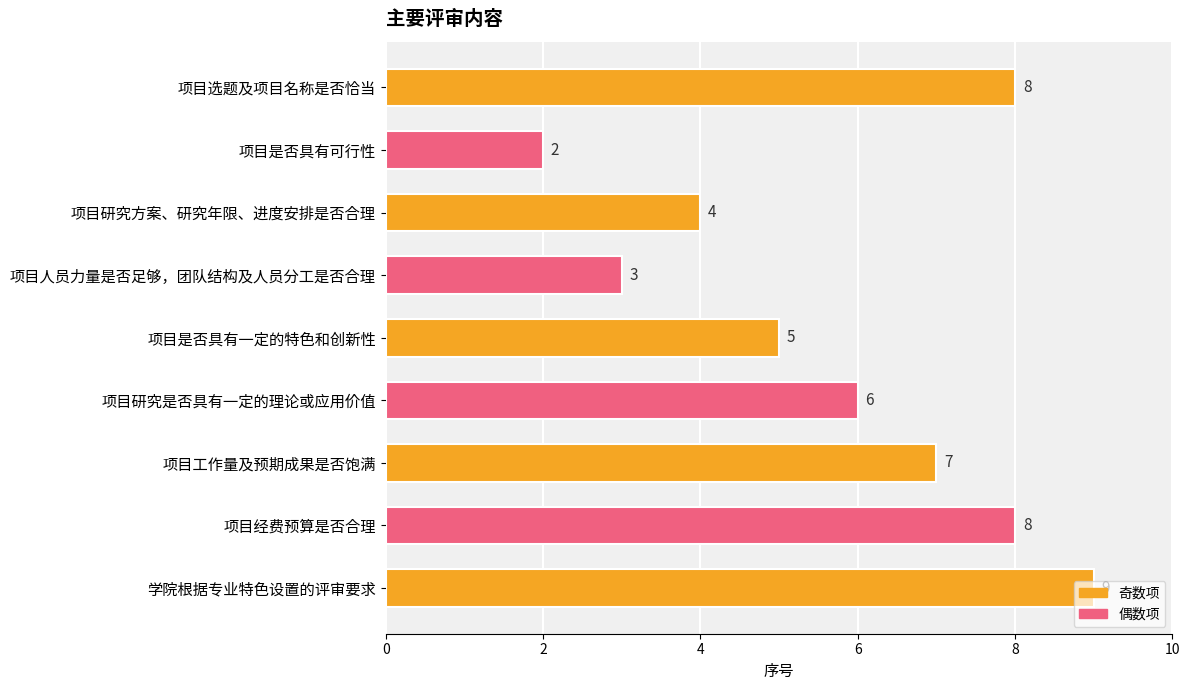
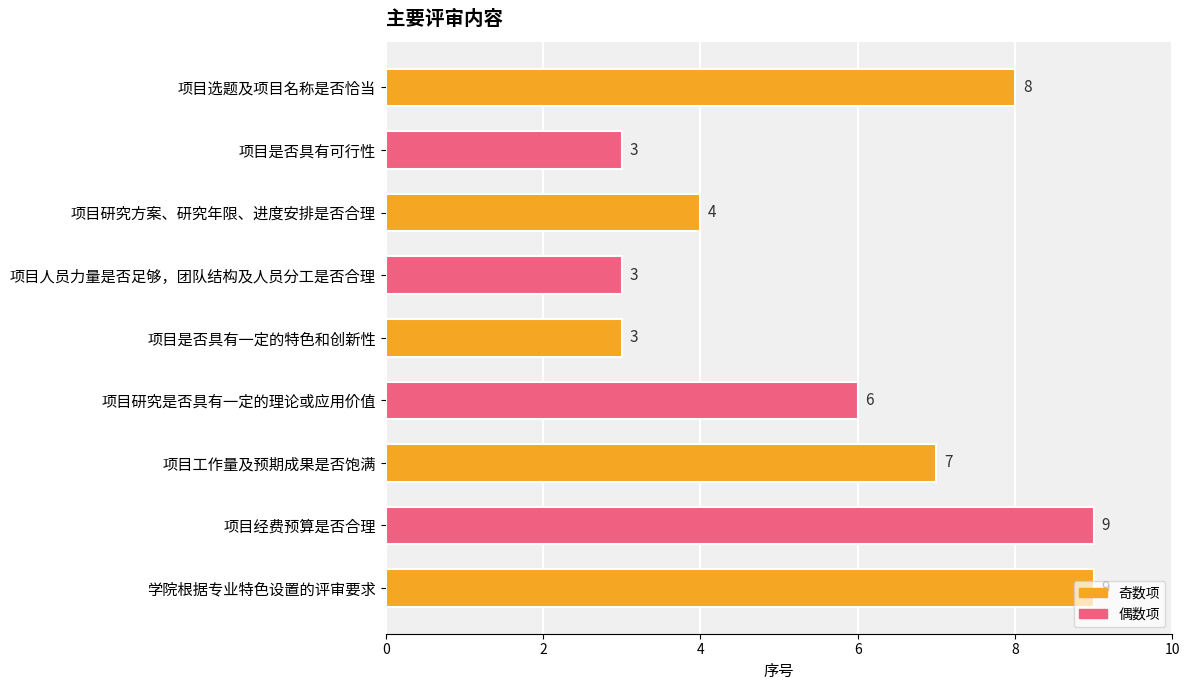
  {
    "项目选题及项目名称是否恰当": 8,
-   "项目是否具有可行性": 2,
+   "项目是否具有可行性": 3,
    "项目研究方案、研究年限、进度安排是否合理": 4,
    "项目人员力量是否足够，团队结构及人员分工是否合理": 3,
-   "项目是否具有一定的特色和创新性": 5,
+   "项目是否具有一定的特色和创新性": 3,
    "项目研究是否具有一定的理论或应用价值": 6,
    "项目工作量及预期成果是否饱满": 7,
-   "项目经费预算是否合理": 8
+   "项目经费预算是否合理": 9
  }
